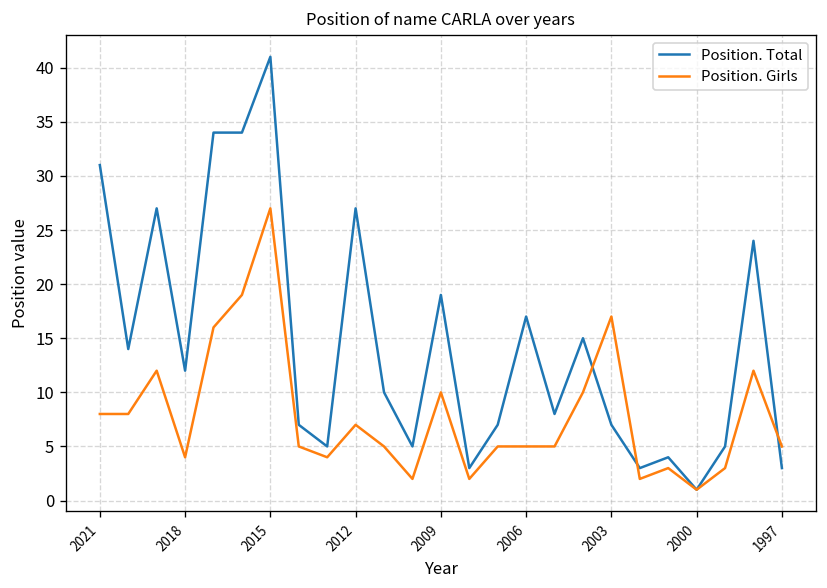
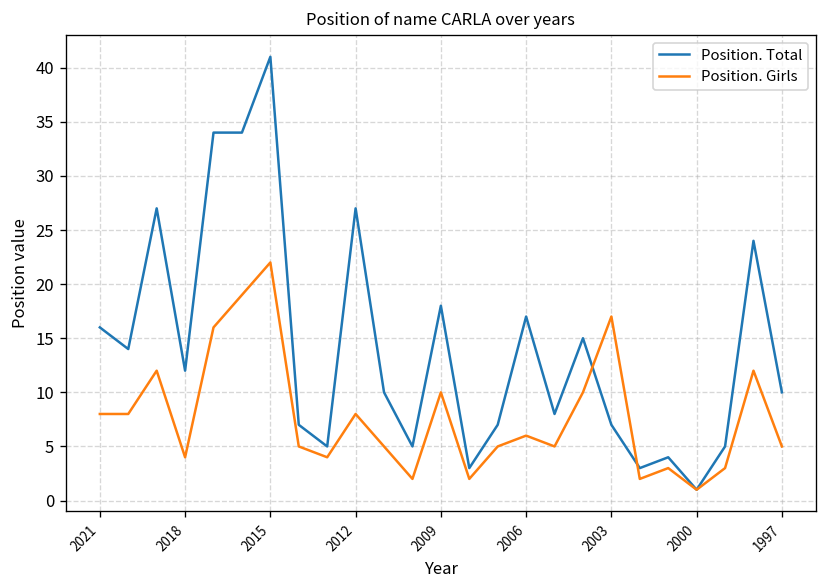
  {
    "Position. Total": {
-     "2021": 31,
+     "2021": 16,
      "2018": 12,
      "2015": 41,
      "2012": 27,
-     "2009": 19,
+     "2009": 18,
      "2006": 17,
      "2003": 7,
-     "1997": 3
+     "1997": 10
    },
    "Position. Girls": {
      "2021": 8,
      "2018": 4,
-     "2015": 27,
-     "2012": 7,
+     "2015": 22,
+     "2012": 8,
      "2009": 10,
-     "2006": 5,
+     "2006": 6,
      "2003": 17,
      "1997": 5
    }
  }
